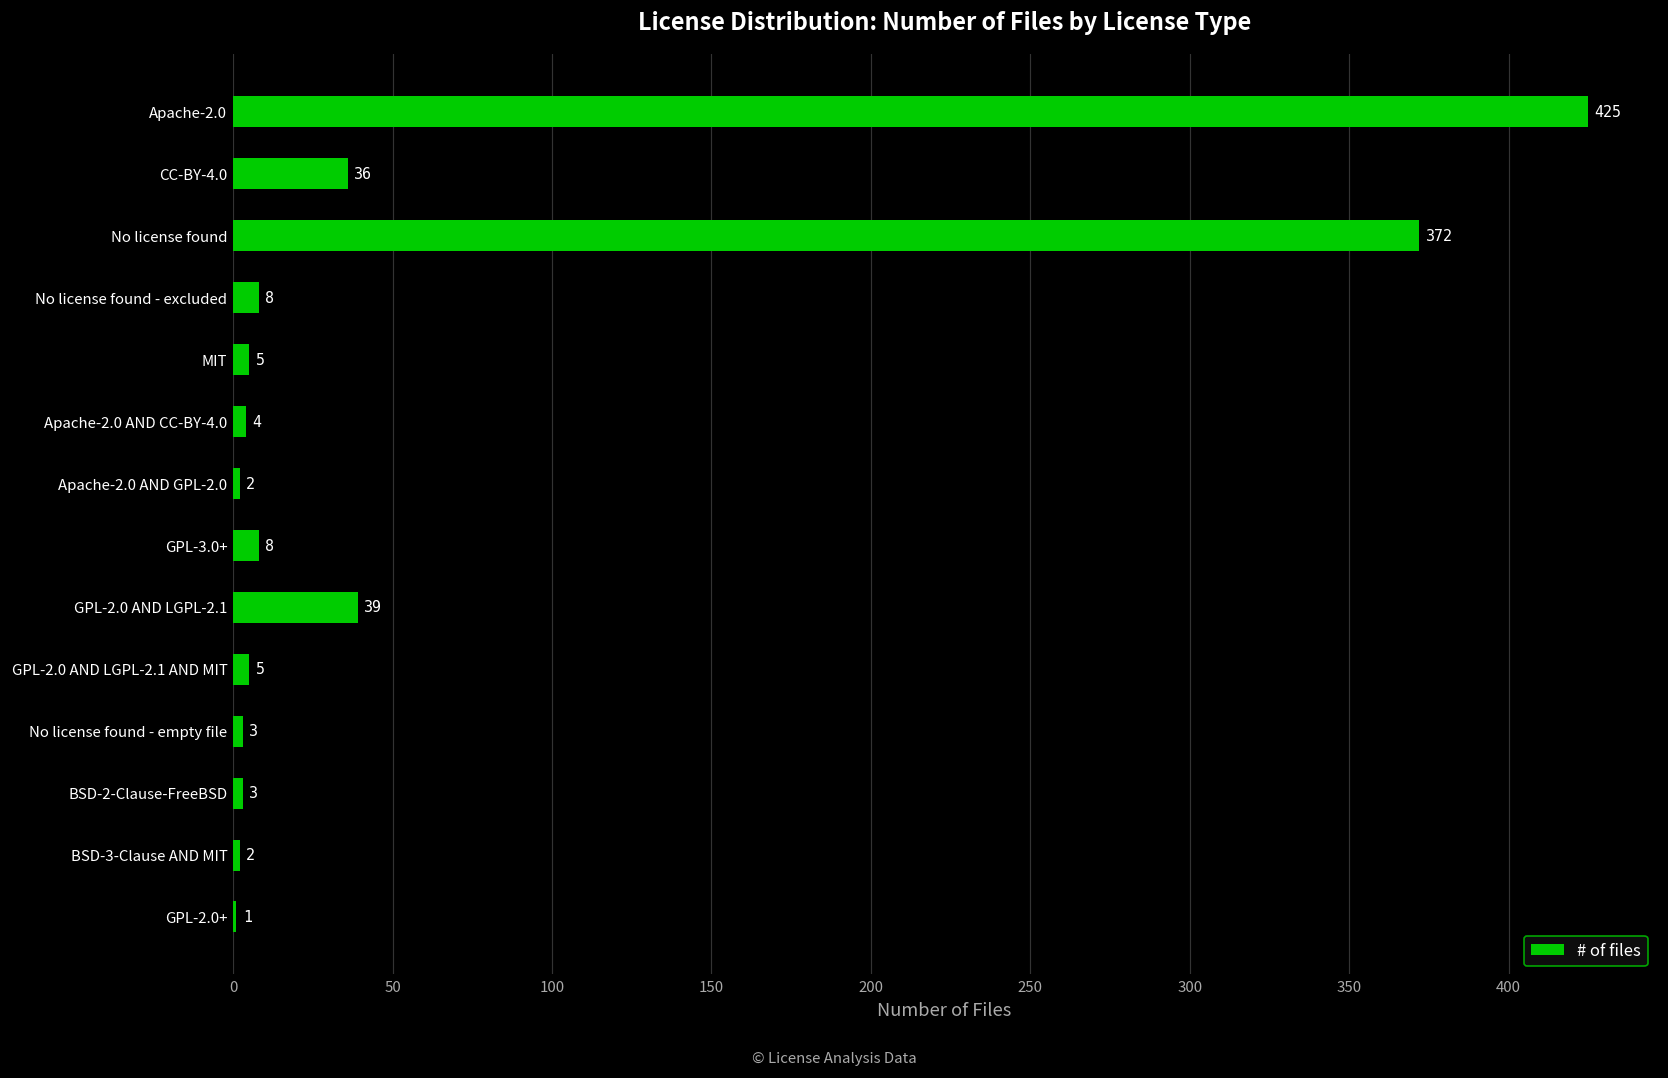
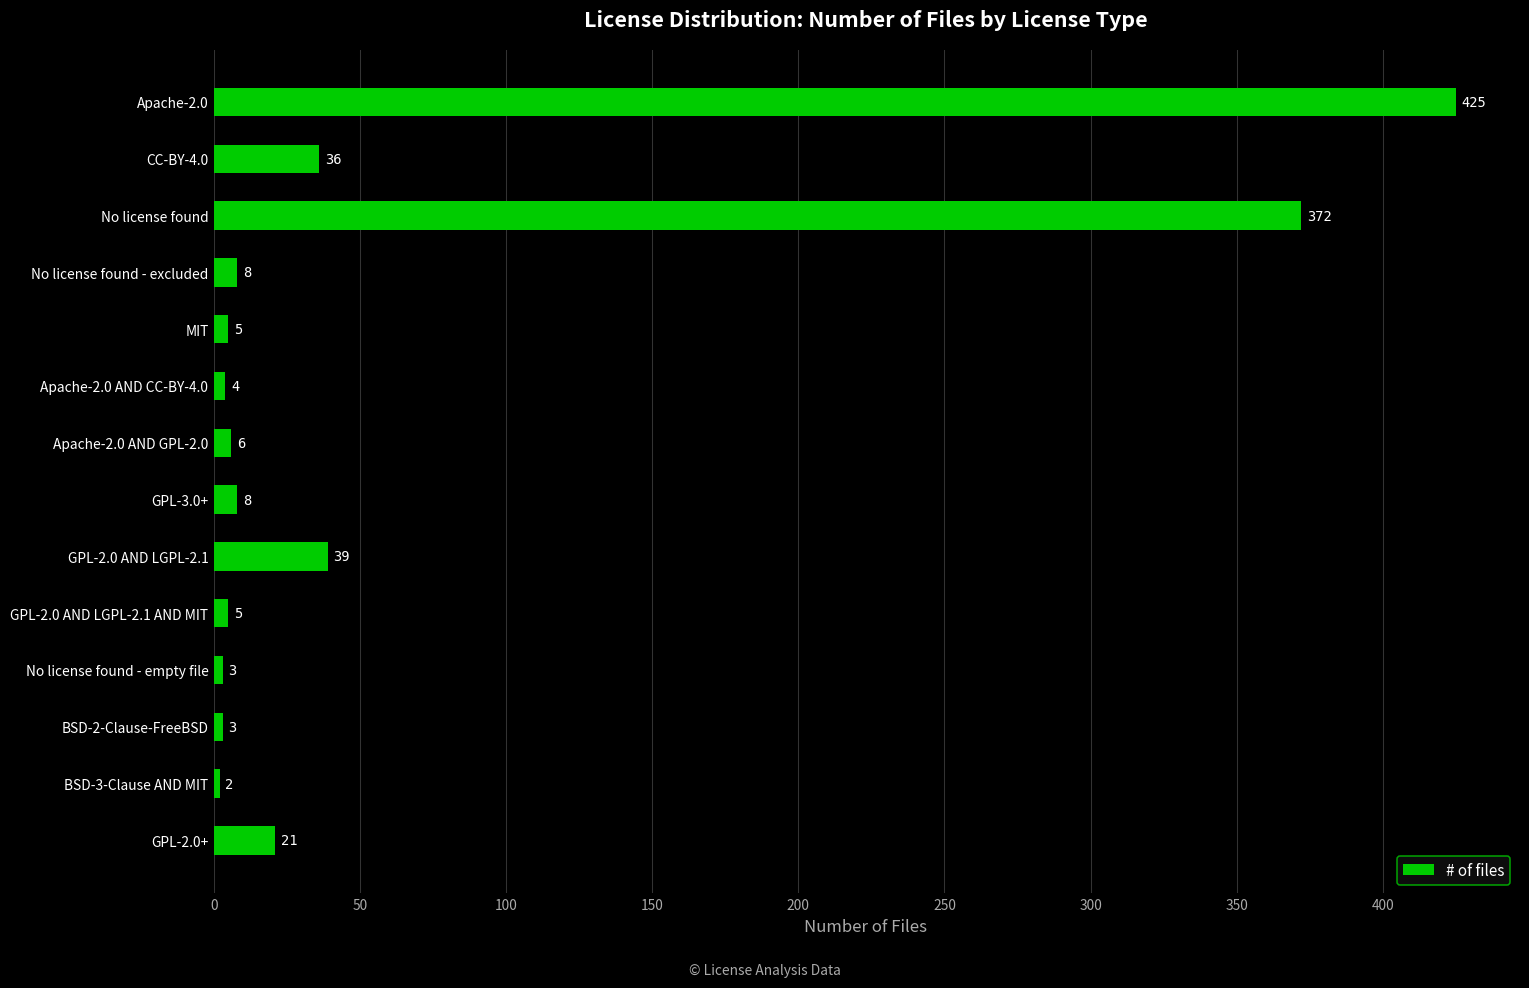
  {
    "Apache-2.0": 425,
    "CC-BY-4.0": 36,
    "No license found": 372,
    "No license found - excluded": 8,
    "MIT": 5,
    "Apache-2.0 AND CC-BY-4.0": 4,
-   "Apache-2.0 AND GPL-2.0": 2,
+   "Apache-2.0 AND GPL-2.0": 6,
    "GPL-3.0+": 8,
    "GPL-2.0 AND LGPL-2.1": 39,
    "GPL-2.0 AND LGPL-2.1 AND MIT": 5,
    "No license found - empty file": 3,
    "BSD-2-Clause-FreeBSD": 3,
    "BSD-3-Clause AND MIT": 2,
-   "GPL-2.0+": 1
+   "GPL-2.0+": 21
  }
